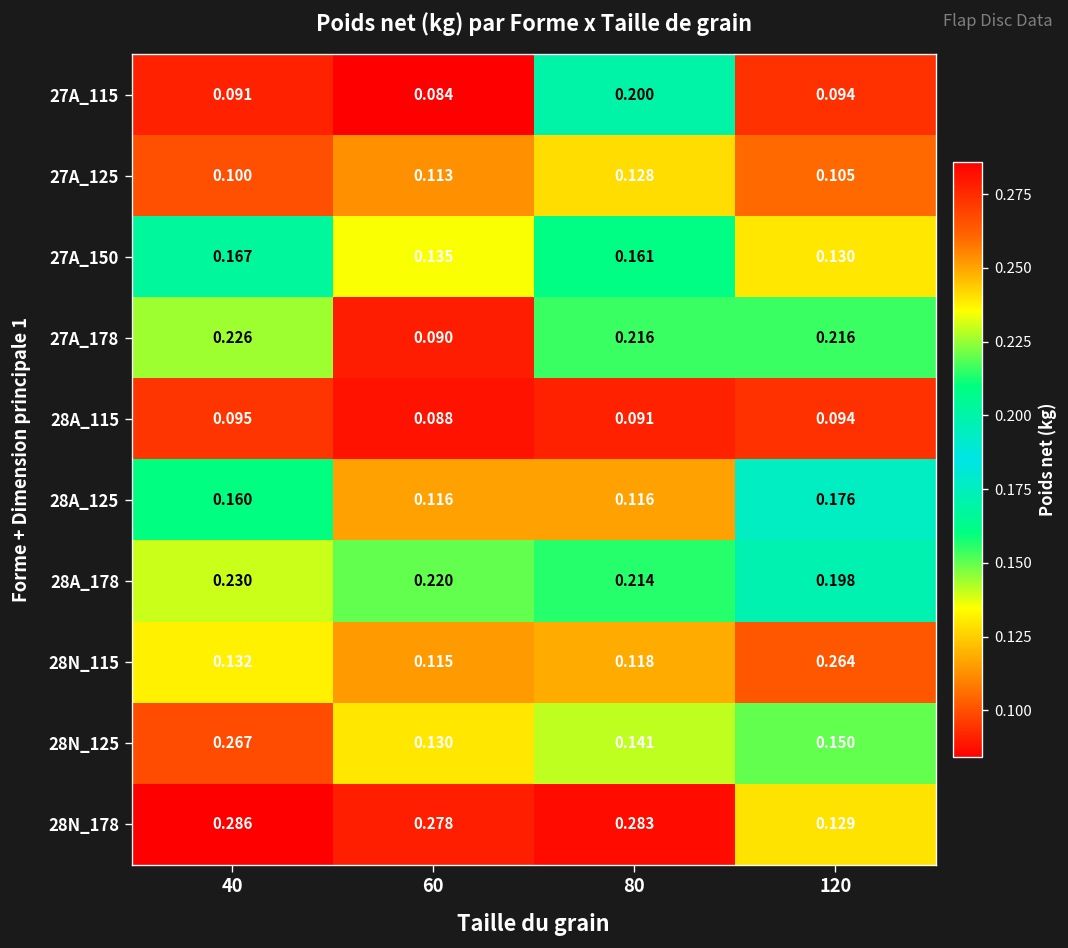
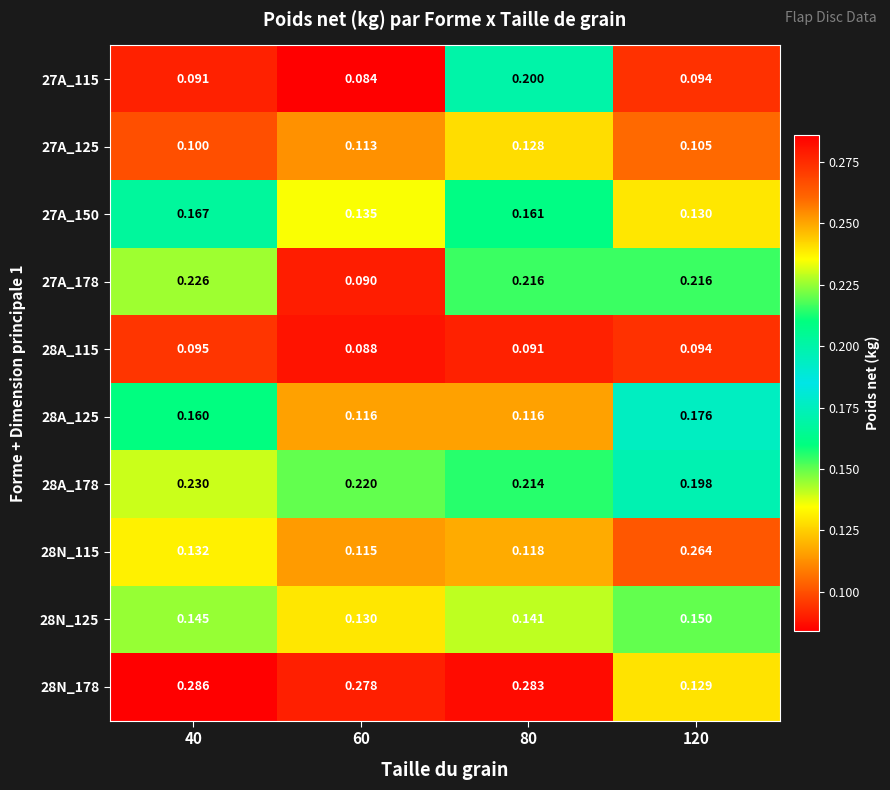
  {
    "27A_115": {
      "40": 0.091,
      "60": 0.084,
      "80": 0.200,
      "120": 0.094
    },
    "27A_125": {
      "40": 0.100,
      "60": 0.113,
      "80": 0.128,
      "120": 0.105
    },
    "27A_150": {
      "40": 0.167,
      "60": 0.135,
      "80": 0.161,
      "120": 0.130
    },
    "27A_178": {
      "40": 0.226,
      "60": 0.090,
      "80": 0.216,
      "120": 0.216
    },
    "28A_115": {
      "40": 0.095,
      "60": 0.088,
      "80": 0.091,
      "120": 0.094
    },
    "28A_125": {
      "40": 0.160,
      "60": 0.116,
      "80": 0.116,
      "120": 0.176
    },
    "28A_178": {
      "40": 0.230,
      "60": 0.220,
      "80": 0.214,
      "120": 0.198
    },
    "28N_115": {
      "40": 0.132,
      "60": 0.115,
      "80": 0.118,
      "120": 0.264
    },
    "28N_125": {
-     "40": 0.267,
+     "40": 0.145,
      "60": 0.130,
      "80": 0.141,
      "120": 0.150
    },
    "28N_178": {
      "40": 0.286,
      "60": 0.278,
      "80": 0.283,
      "120": 0.129
    }
  }
